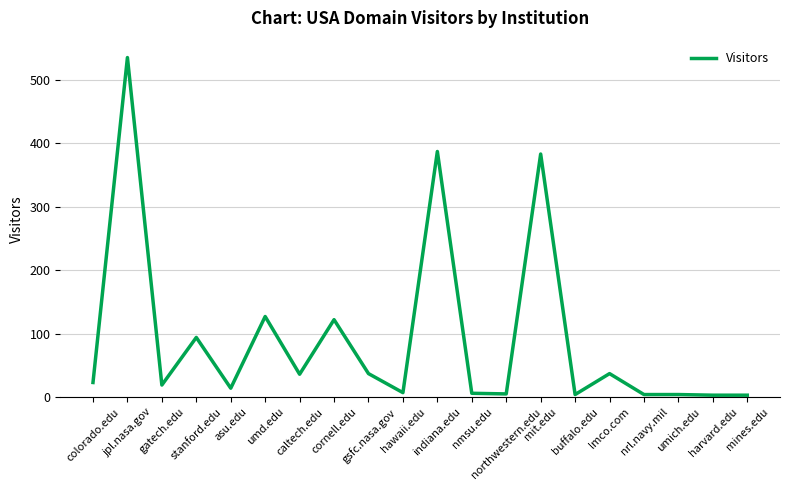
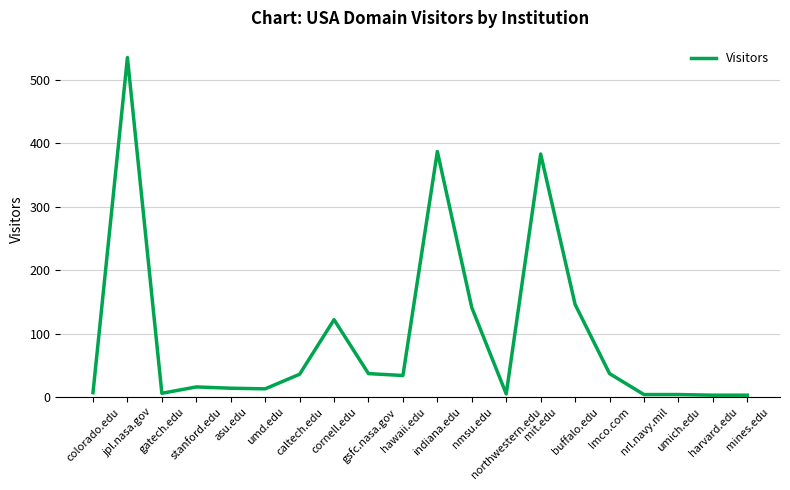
  {
-   "colorado.edu": 20,
+   "colorado.edu": 10,
    "jpl.nasa.gov": 540,
-   "gatech.edu": 20,
-   "stanford.edu": 90,
+   "gatech.edu": 10,
+   "stanford.edu": 20,
    "asu.edu": 10,
-   "umd.edu": 130,
+   "umd.edu": 10,
    "caltech.edu": 40,
    "cornell.edu": 120,
    "gsfc.nasa.gov": 40,
-   "hawaii.edu": 10,
+   "hawaii.edu": 30,
    "indiana.edu": 390,
-   "nmsu.edu": 10,
+   "nmsu.edu": 140,
    "northwestern.edu": 10,
    "mit.edu": 380,
-   "buffalo.edu": 0,
+   "buffalo.edu": 150,
    "lmco.com": 40,
    "nrl.navy.mil": 0,
    "umich.edu": 0,
    "harvard.edu": 0,
    "mines.edu": 0
  }
